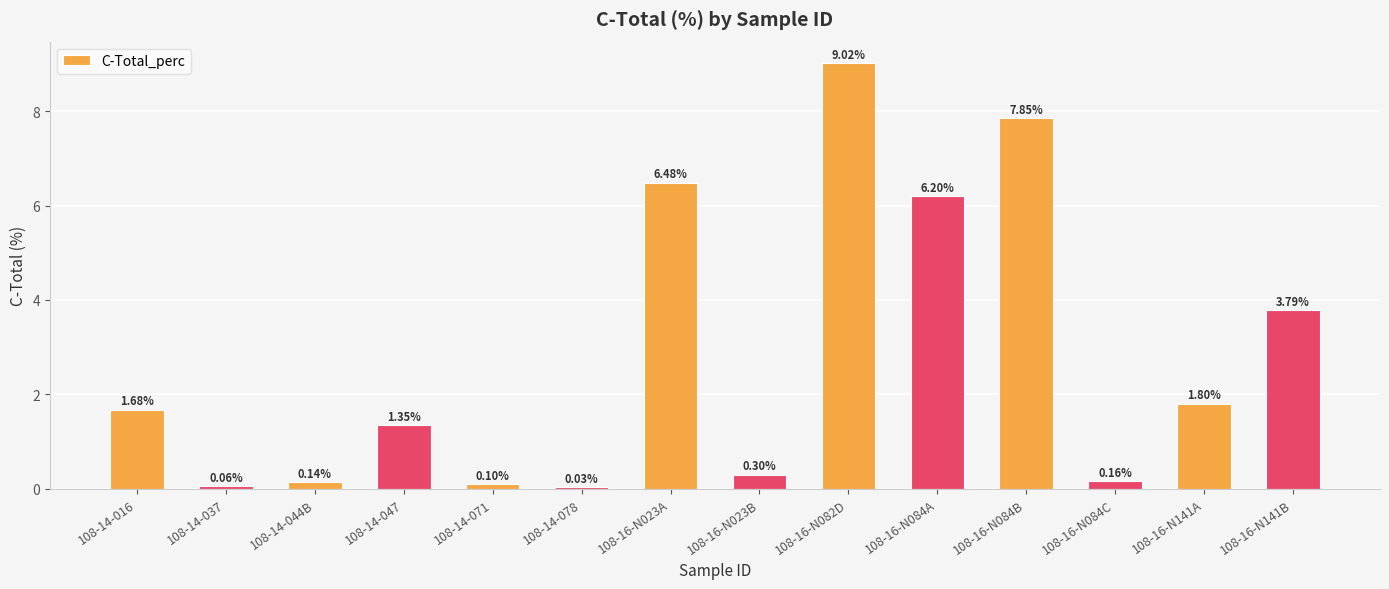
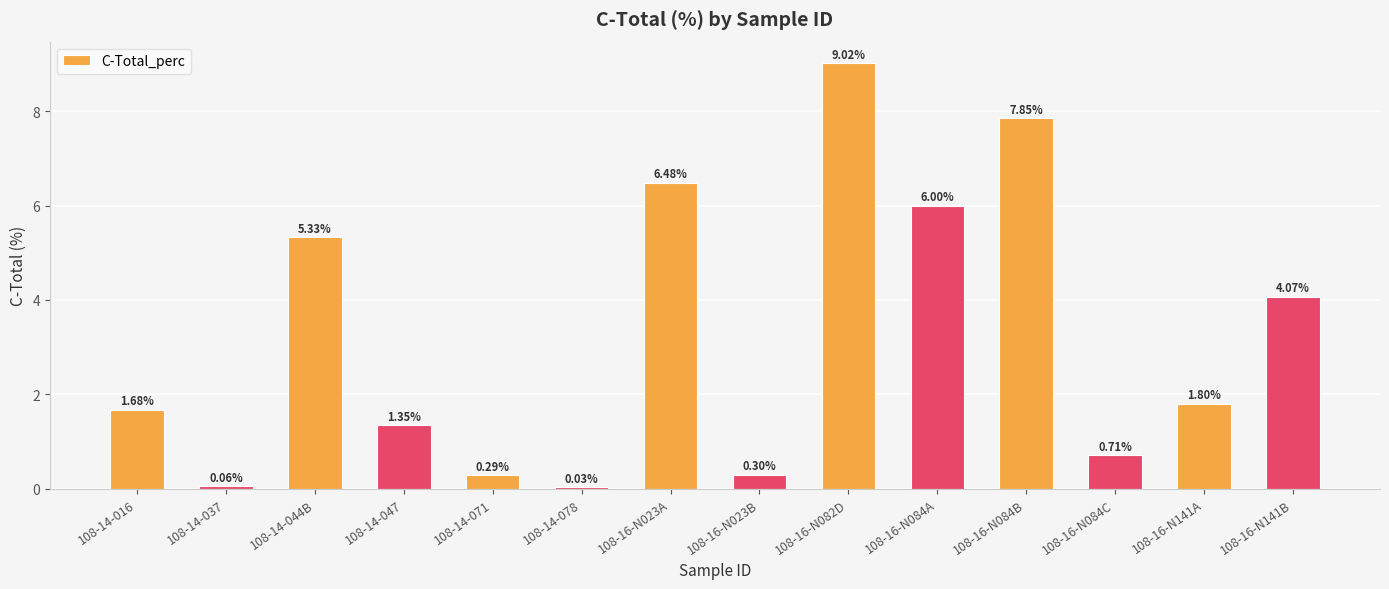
  {
    "108-14-016": "1.68%",
    "108-14-037": "0.06%",
-   "108-14-044B": "0.14%",
+   "108-14-044B": "5.33%",
    "108-14-047": "1.35%",
-   "108-14-071": "0.10%",
+   "108-14-071": "0.29%",
    "108-14-078": "0.03%",
    "108-16-N023A": "6.48%",
    "108-16-N023B": "0.30%",
    "108-16-N082D": "9.02%",
-   "108-16-N084A": "6.20%",
+   "108-16-N084A": "6.00%",
    "108-16-N084B": "7.85%",
-   "108-16-N084C": "0.16%",
+   "108-16-N084C": "0.71%",
    "108-16-N141A": "1.80%",
-   "108-16-N141B": "3.79%"
+   "108-16-N141B": "4.07%"
  }
